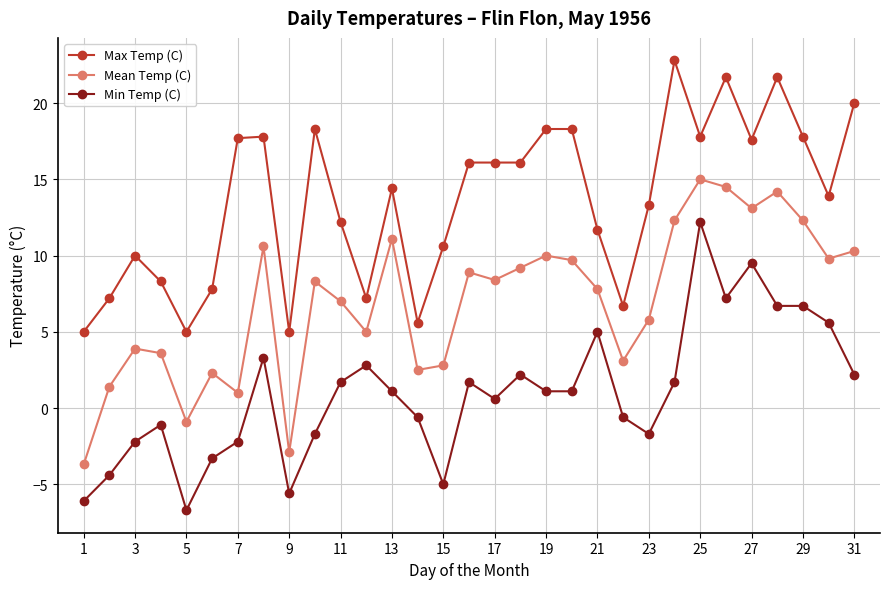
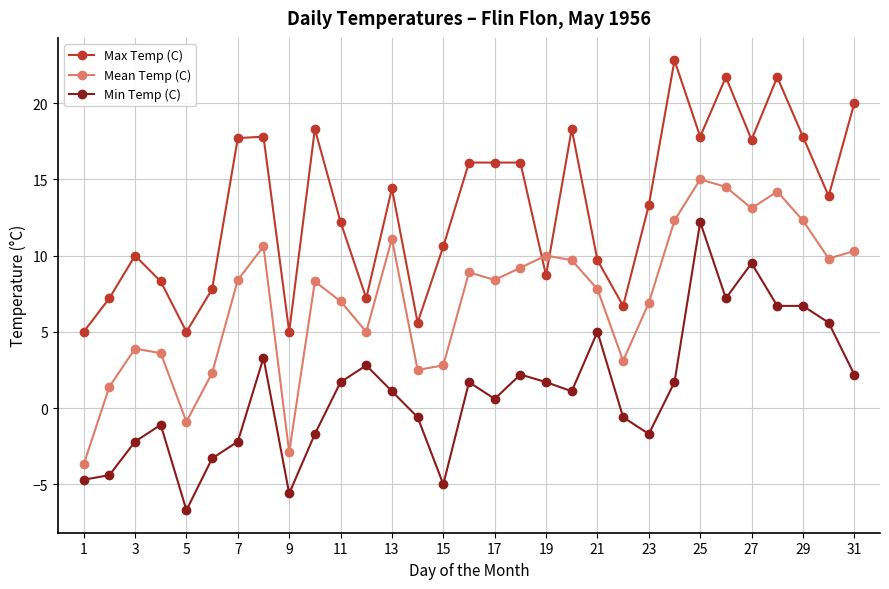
  {
    "Max Temp (C)": {
      "1": 5.0,
      "3": 10.0,
      "5": 5.0,
      "7": 17.7,
      "9": 5.0,
      "11": 12.2,
      "13": 14.4,
      "15": 10.6,
      "17": 16.1,
-     "19": 18.3,
-     "21": 11.7,
+     "19": 8.7,
+     "21": 9.7,
      "23": 13.3,
      "25": 17.8,
      "27": 17.6,
      "29": 17.8,
      "31": 20.0
    },
    "Mean Temp (C)": {
      "1": -3.7,
      "3": 3.9,
      "5": -0.9,
-     "7": 1.0,
+     "7": 8.4,
      "9": -2.9,
      "11": 7.0,
      "13": 11.1,
      "15": 2.8,
      "17": 8.4,
      "19": 10.0,
      "21": 7.8,
-     "23": 5.8,
+     "23": 6.9,
      "25": 15.0,
      "27": 13.1,
      "29": 12.3,
      "31": 10.3
    },
    "Min Temp (C)": {
-     "1": -6.1,
+     "1": -4.7,
      "3": -2.2,
      "5": -6.7,
      "7": -2.2,
      "9": -5.6,
      "11": 1.7,
      "13": 1.1,
      "15": -5.0,
      "17": 0.6,
-     "19": 1.1,
+     "19": 1.7,
      "21": 5.0,
      "23": -1.7,
      "25": 12.2,
      "27": 9.5,
      "29": 6.7,
      "31": 2.2
    }
  }
